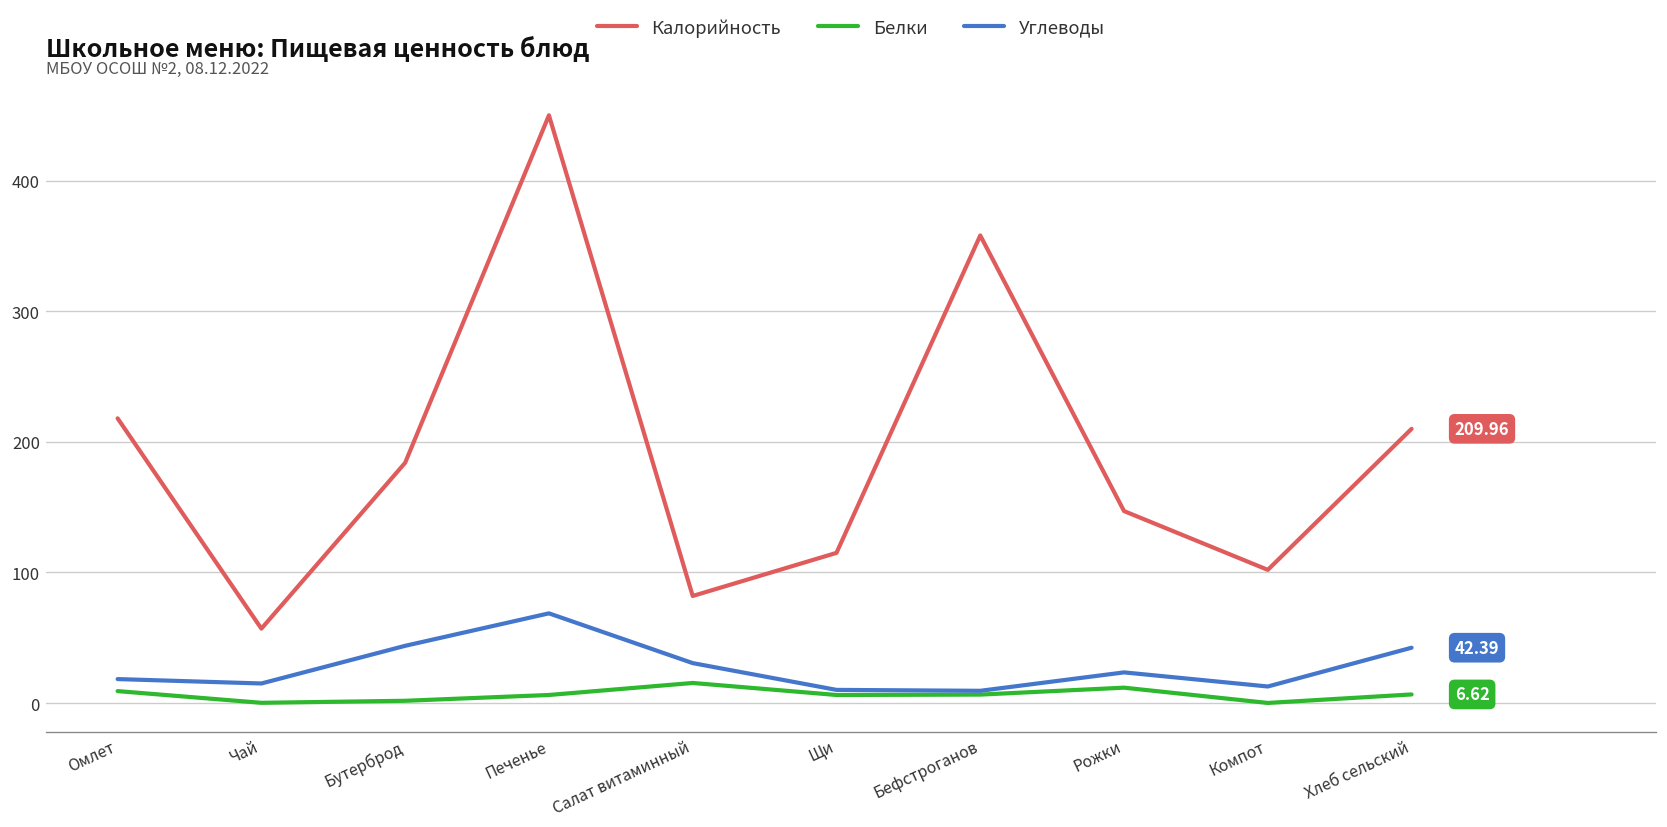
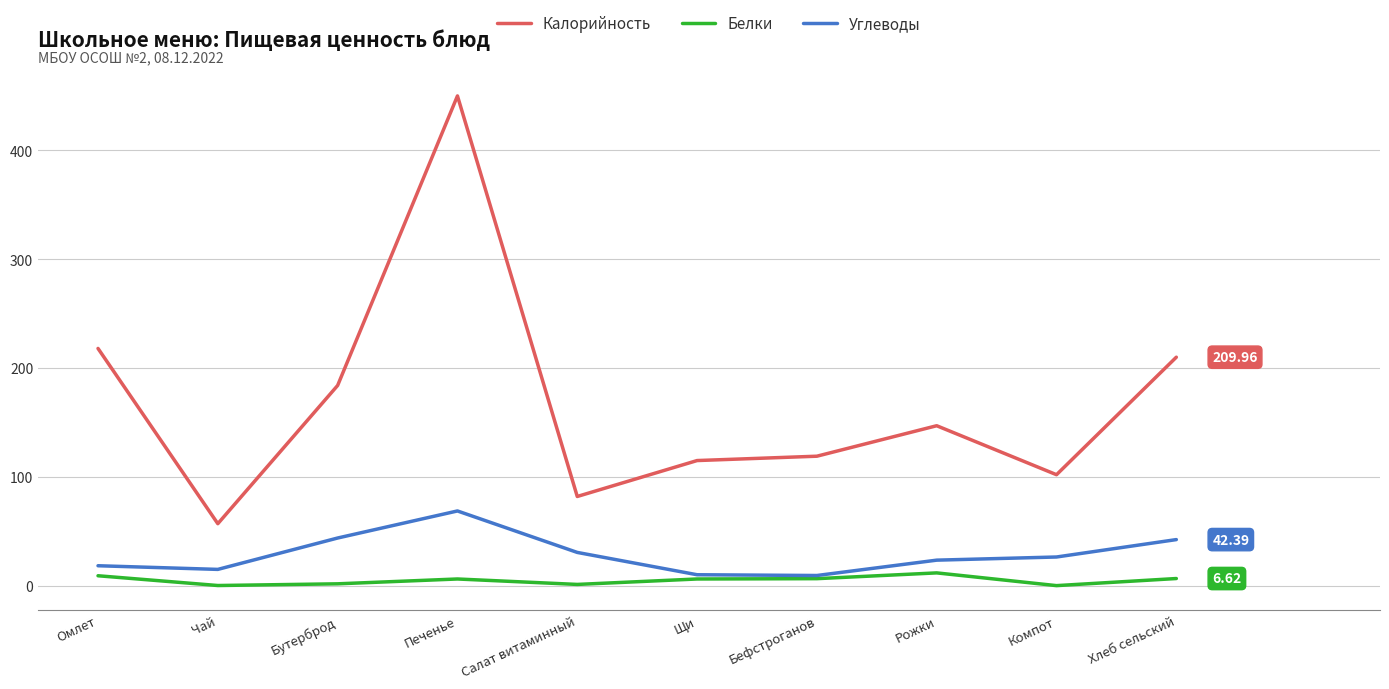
  {
    "Калорийность": {
      "Омлет": 218,
      "Чай": 57,
      "Бутерброд": 184,
      "Печенье": 450,
      "Салат витаминный": 82,
      "Щи": 115,
-     "Бефстроганов": 358,
+     "Бефстроганов": 119,
      "Рожки": 147,
      "Компот": 102,
      "Хлеб сельский": 210
    },
    "Белки": {
      "Омлет": 9,
      "Чай": 0,
      "Бутерброд": 2,
      "Печенье": 6,
-     "Салат витаминный": 15,
+     "Салат витаминный": 1,
      "Щи": 6,
      "Бефстроганов": 7,
      "Рожки": 12,
      "Компот": 0,
      "Хлеб сельский": 7
    },
    "Углеводы": {
      "Омлет": 18,
      "Чай": 15,
      "Бутерброд": 44,
      "Печенье": 69,
      "Салат витаминный": 31,
      "Щи": 10,
      "Бефстроганов": 9,
      "Рожки": 24,
-     "Компот": 13,
+     "Компот": 26,
      "Хлеб сельский": 42
    }
  }
